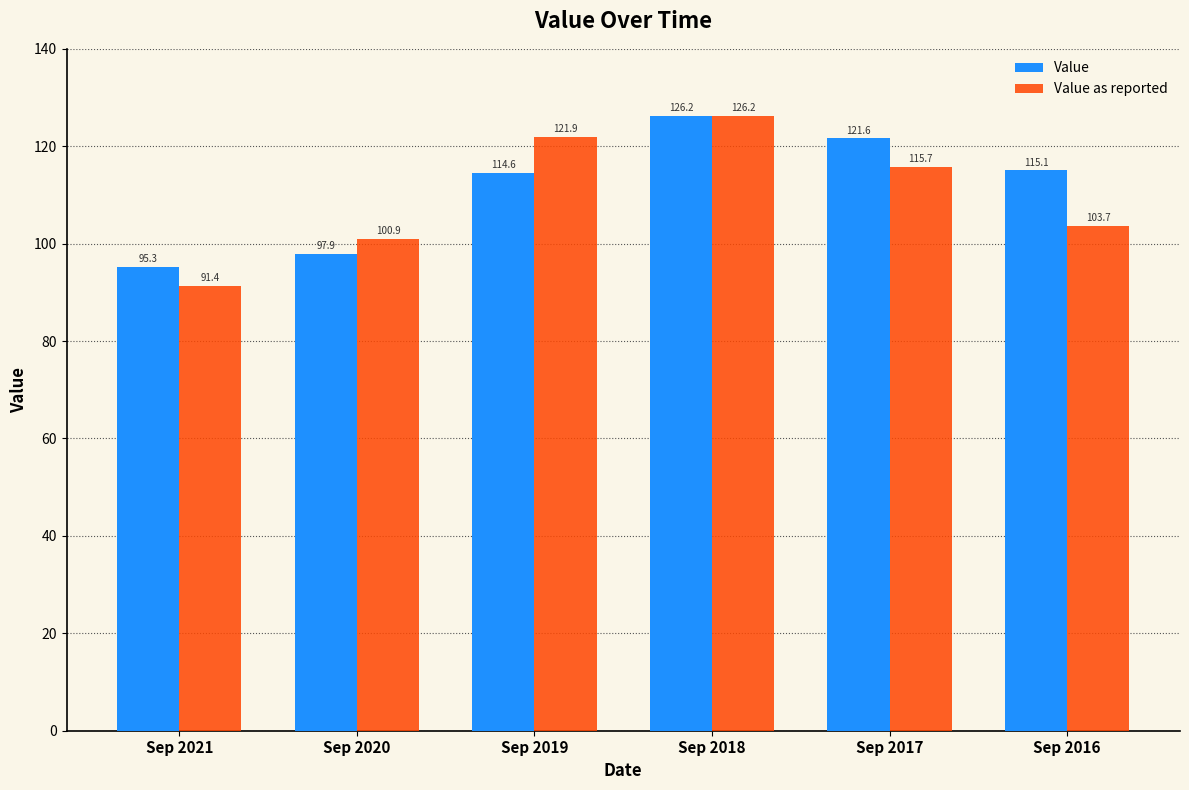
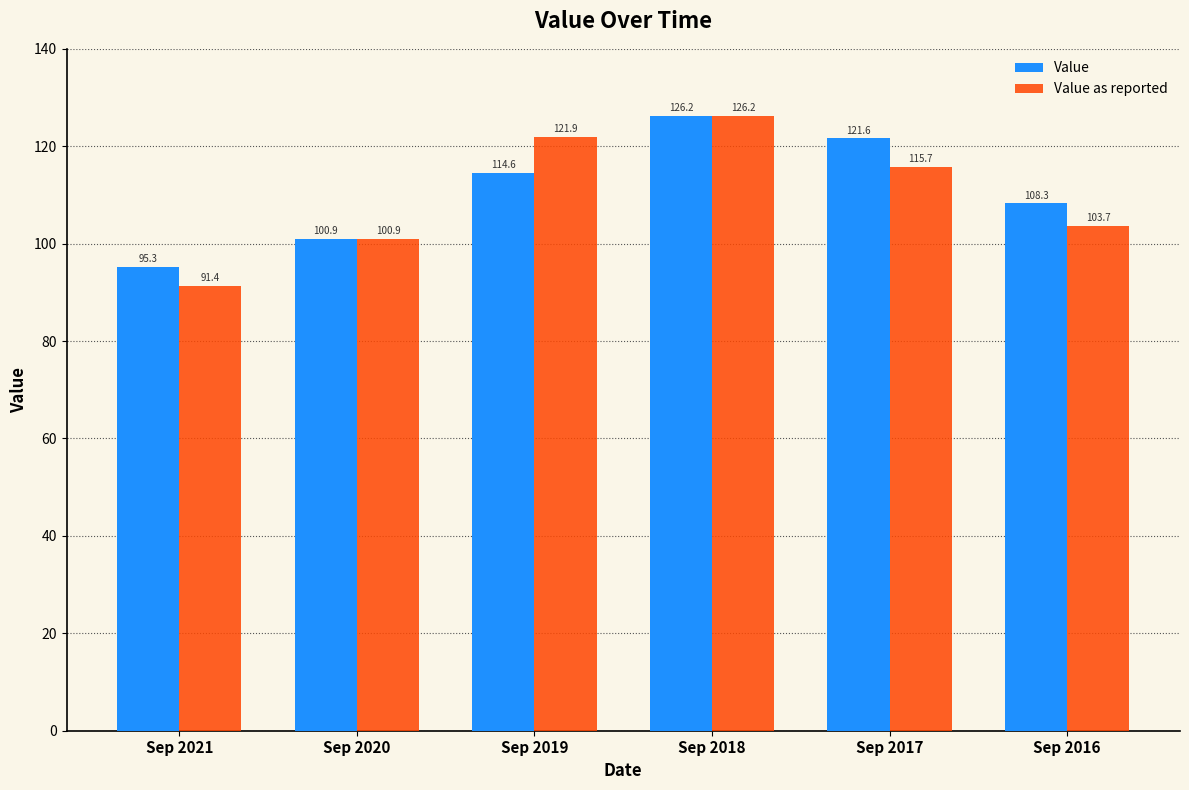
  {
    "Value": {
      "Sep 2021": 95.3,
-     "Sep 2020": 97.9,
+     "Sep 2020": 100.9,
      "Sep 2019": 114.6,
      "Sep 2018": 126.2,
      "Sep 2017": 121.6,
-     "Sep 2016": 115.1
+     "Sep 2016": 108.3
    },
    "Value as reported": {
      "Sep 2021": 91.4,
      "Sep 2020": 100.9,
      "Sep 2019": 121.9,
      "Sep 2018": 126.2,
      "Sep 2017": 115.7,
      "Sep 2016": 103.7
    }
  }
